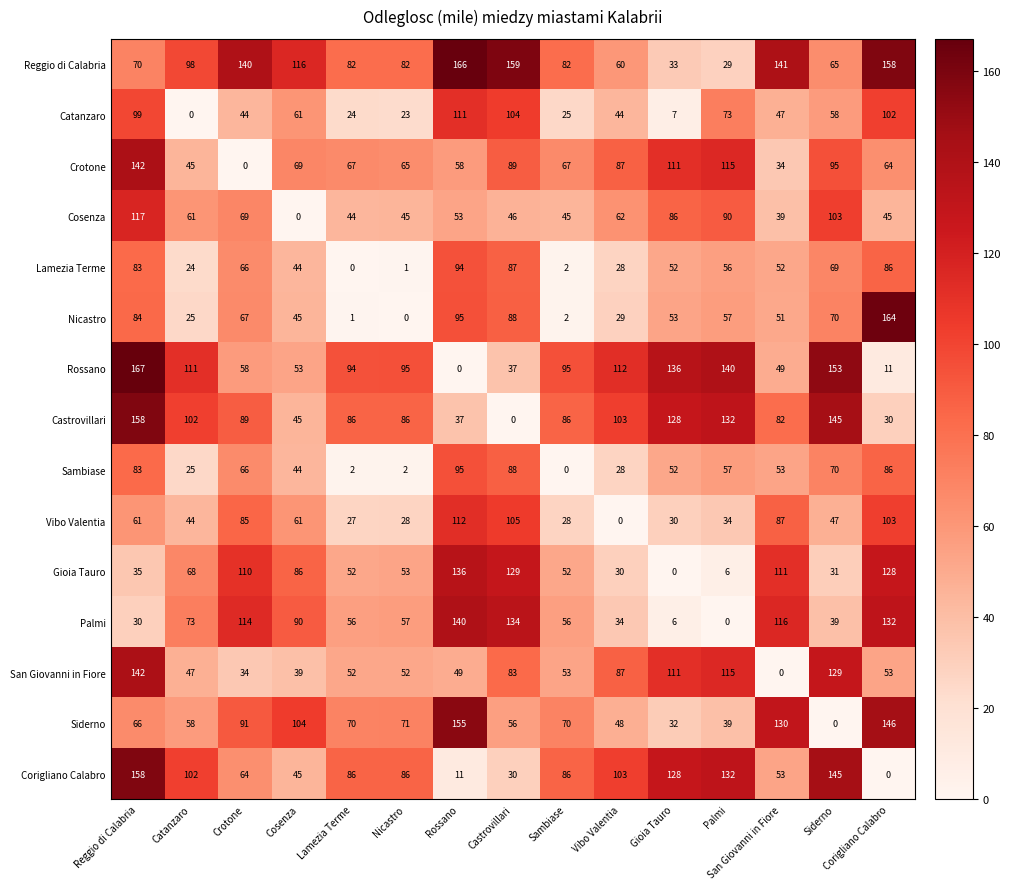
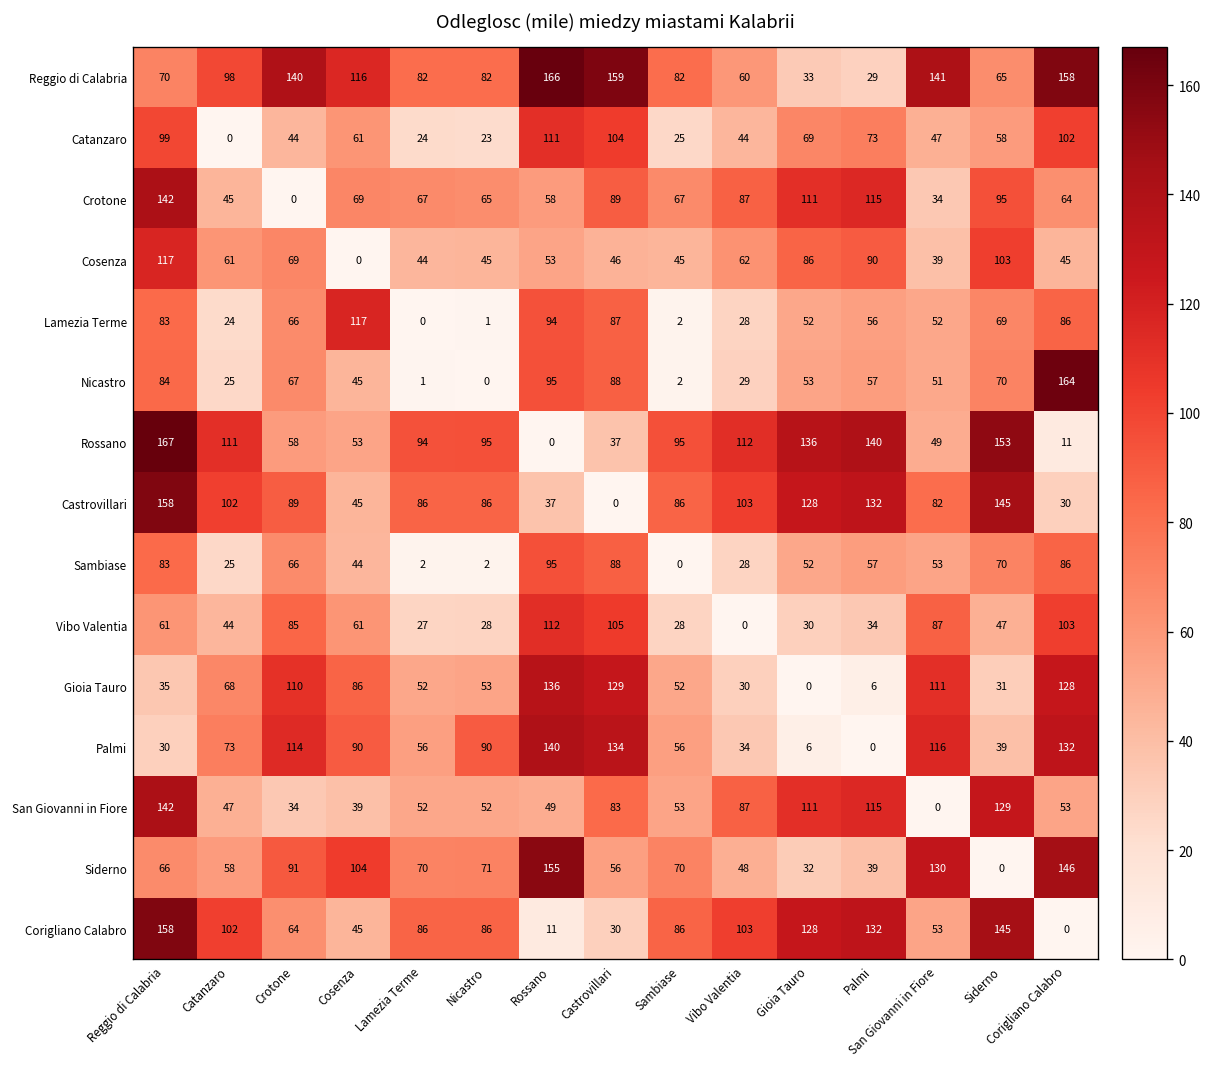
  {
    "Catanzaro": {
      "Reggio di Calabria": 99,
      "Catanzaro": 0,
      "Crotone": 44,
      "Cosenza": 61,
      "Lamezia Terme": 24,
      "Nicastro": 23,
      "Rossano": 111,
      "Castrovillari": 104,
      "Sambiase": 25,
      "Vibo Valentia": 44,
-     "Gioia Tauro": 7,
+     "Gioia Tauro": 69,
      "Palmi": 73,
      "San Giovanni in Fiore": 47,
      "Siderno": 58,
      "Corigliano Calabro": 102
    },
    "Lamezia Terme": {
      "Reggio di Calabria": 83,
      "Catanzaro": 24,
      "Crotone": 66,
-     "Cosenza": 44,
+     "Cosenza": 117,
      "Lamezia Terme": 0,
      "Nicastro": 1,
      "Rossano": 94,
      "Castrovillari": 87,
      "Sambiase": 2,
      "Vibo Valentia": 28,
      "Gioia Tauro": 52,
      "Palmi": 56,
      "San Giovanni in Fiore": 52,
      "Siderno": 69,
      "Corigliano Calabro": 86
    },
    "Palmi": {
      "Reggio di Calabria": 30,
      "Catanzaro": 73,
      "Crotone": 114,
      "Cosenza": 90,
      "Lamezia Terme": 56,
-     "Nicastro": 57,
+     "Nicastro": 90,
      "Rossano": 140,
      "Castrovillari": 134,
      "Sambiase": 56,
      "Vibo Valentia": 34,
      "Gioia Tauro": 6,
      "Palmi": 0,
      "San Giovanni in Fiore": 116,
      "Siderno": 39,
      "Corigliano Calabro": 132
    }
  }
